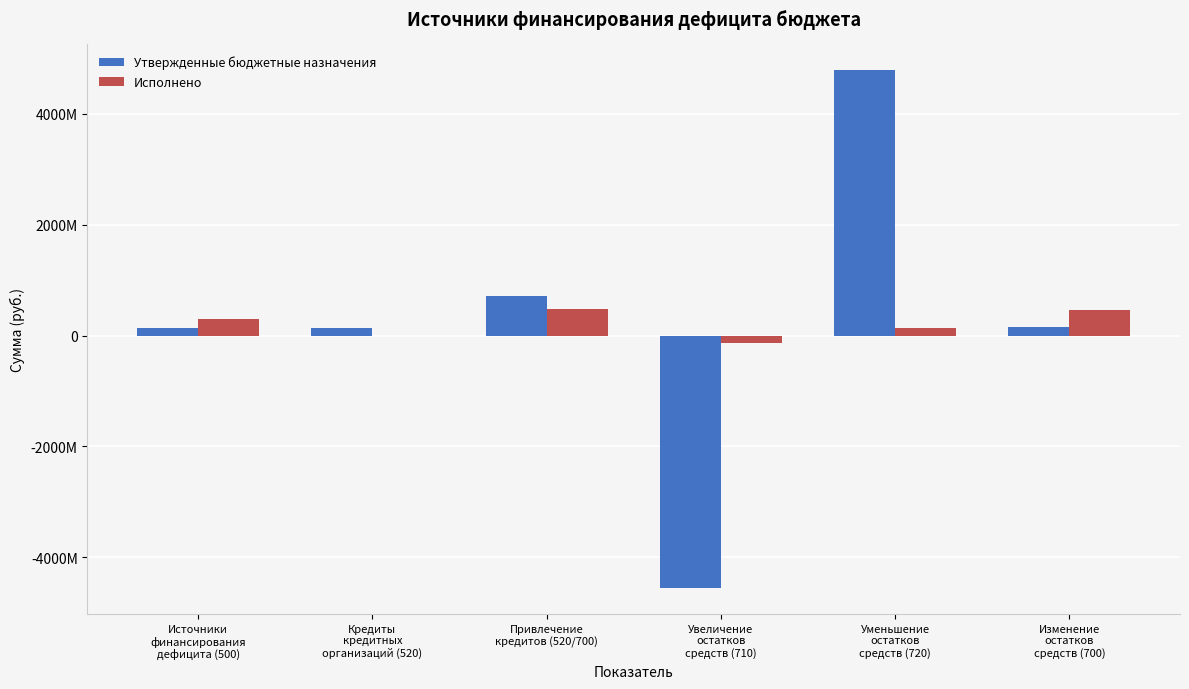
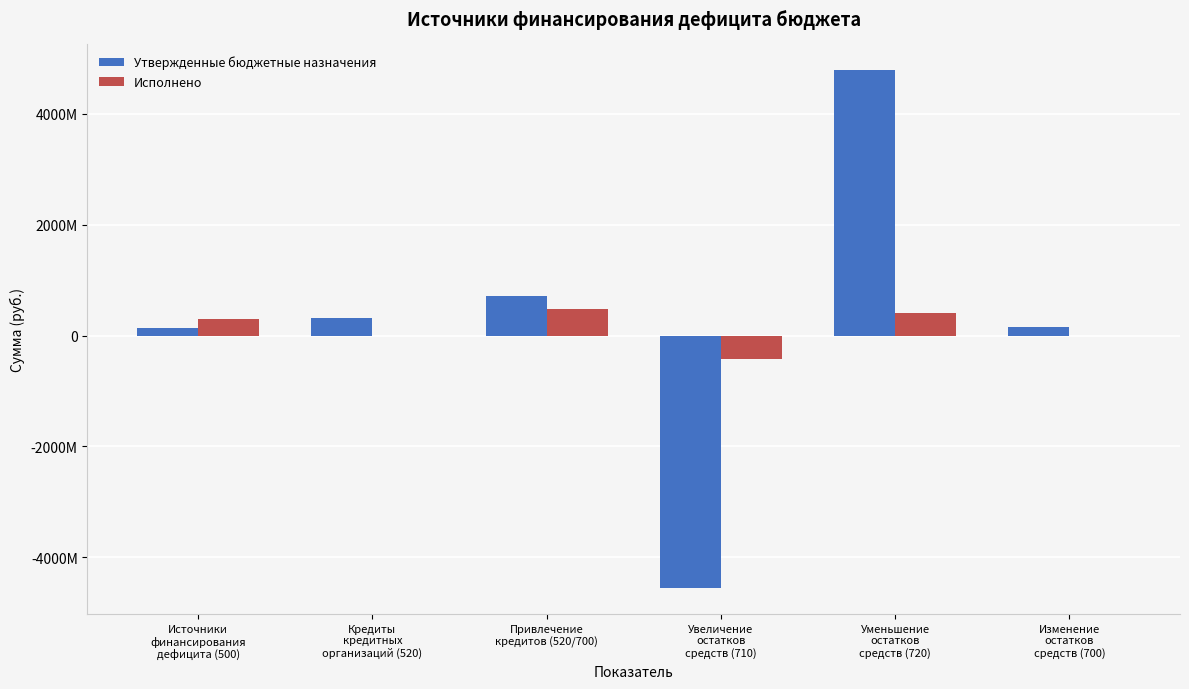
  {
    "Утвержденные бюджетные назначения": {
      "Источники финансирования дефицита (500)": 100000000,
-     "Кредиты кредитных организаций (520)": 100000000,
+     "Кредиты кредитных организаций (520)": 300000000,
      "Привлечение кредитов (520/700)": 700000000,
      "Увеличение остатков средств (710)": -4600000000,
      "Уменьшение остатков средств (720)": 4800000000,
      "Изменение остатков средств (700)": 100000000
    },
    "Исполнено": {
      "Источники финансирования дефицита (500)": 300000000,
      "Кредиты кредитных организаций (520)": 0,
      "Привлечение кредитов (520/700)": 500000000,
-     "Увеличение остатков средств (710)": -100000000,
-     "Уменьшение остатков средств (720)": 100000000,
-     "Изменение остатков средств (700)": 500000000
+     "Увеличение остатков средств (710)": -400000000,
+     "Уменьшение остатков средств (720)": 400000000,
+     "Изменение остатков средств (700)": 0
    }
  }
